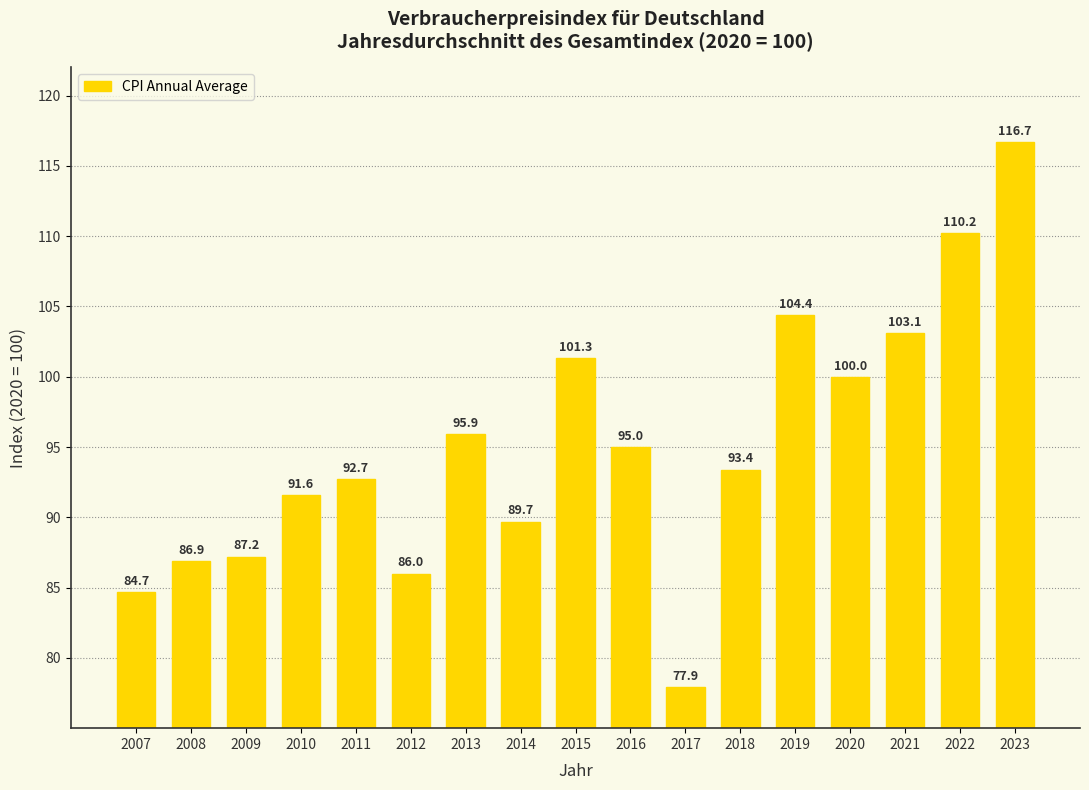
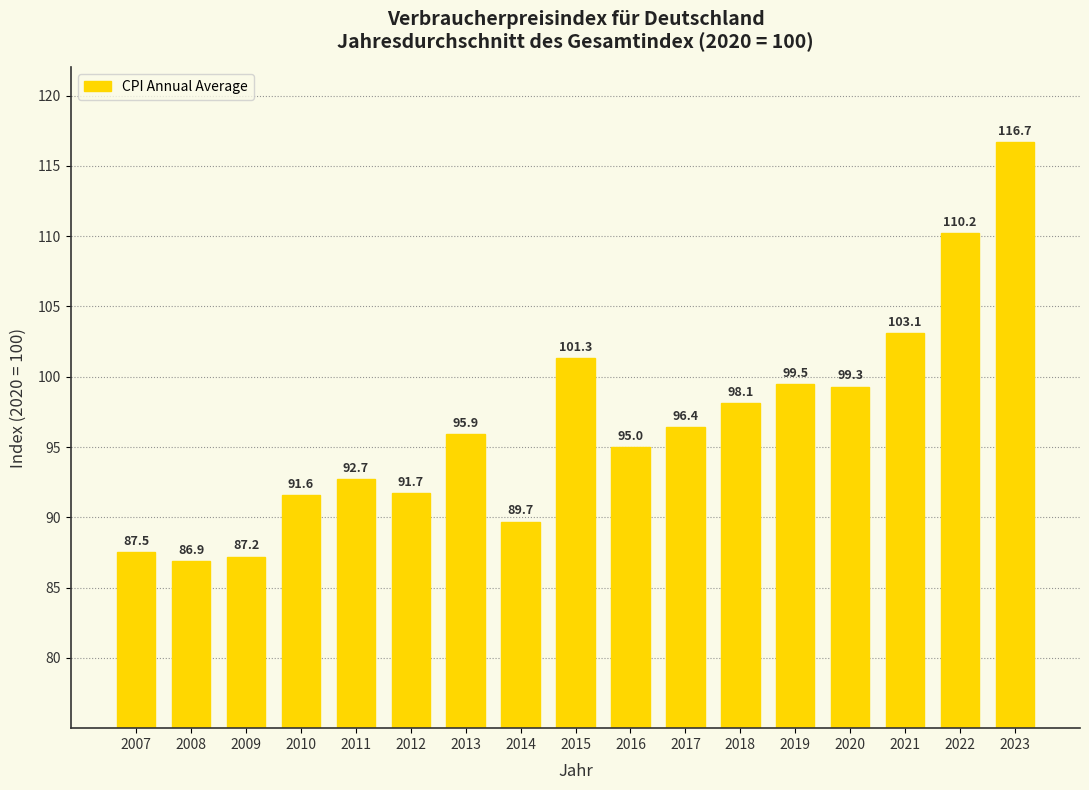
  {
-   "2007": 84.7,
+   "2007": 87.5,
    "2008": 86.9,
    "2009": 87.2,
    "2010": 91.6,
    "2011": 92.7,
-   "2012": 86.0,
+   "2012": 91.7,
    "2013": 95.9,
    "2014": 89.7,
    "2015": 101.3,
    "2016": 95.0,
-   "2017": 77.9,
-   "2018": 93.4,
-   "2019": 104.4,
-   "2020": 100.0,
+   "2017": 96.4,
+   "2018": 98.1,
+   "2019": 99.5,
+   "2020": 99.3,
    "2021": 103.1,
    "2022": 110.2,
    "2023": 116.7
  }
